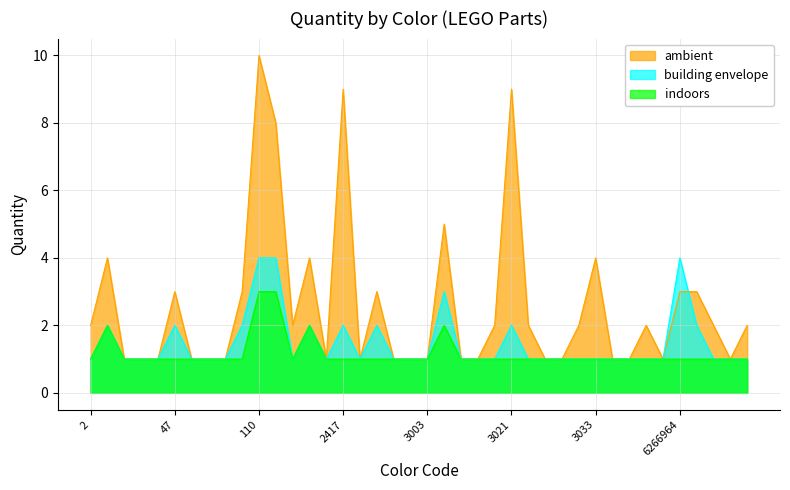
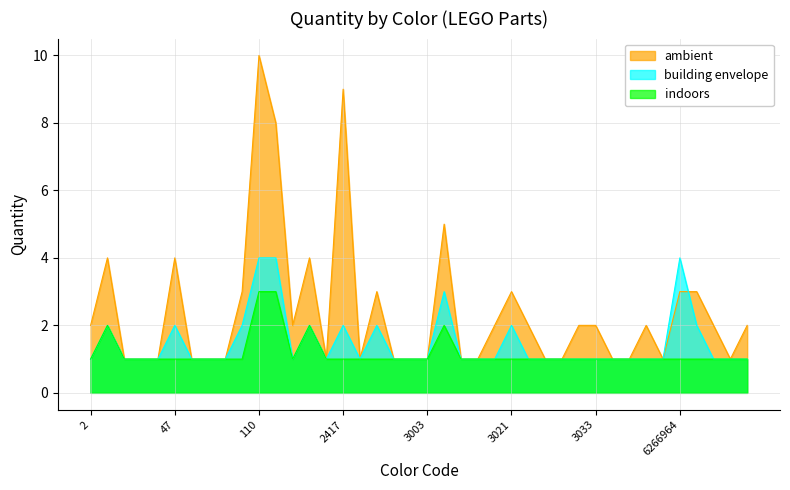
  {
    "ambient": {
-     "47": 3,
+     "47": 4,
      "110": 10,
      "2417": 9,
-     "3021": 9,
-     "3033": 4,
+     "3021": 3,
+     "3033": 2,
      "6266964": 3
    },
    "building envelope": {
      "47": 2,
      "110": 4,
      "2417": 2,
      "3021": 2,
      "6266964": 4
    },
    "indoors": {
      "47": 1,
      "110": 3,
      "2417": 1,
      "3021": 1,
      "6266964": 1
    }
  }
